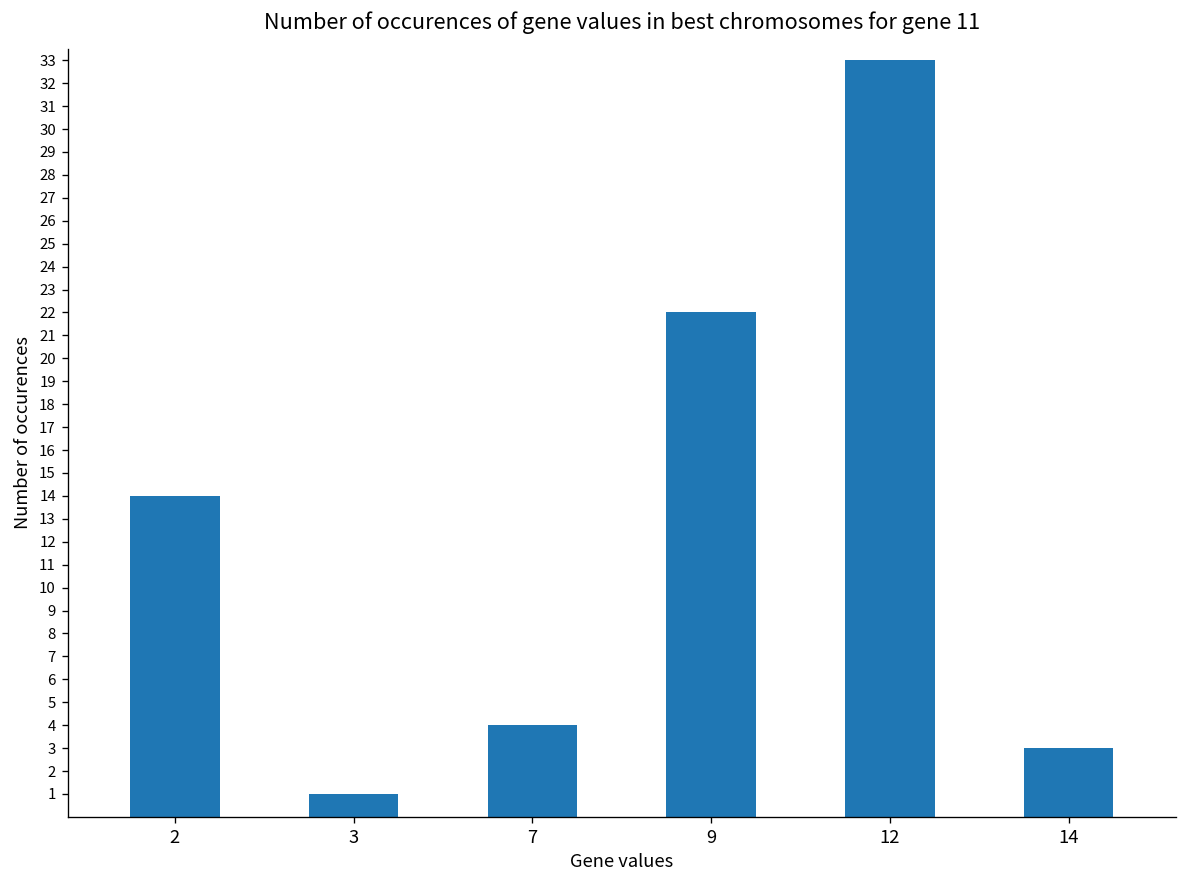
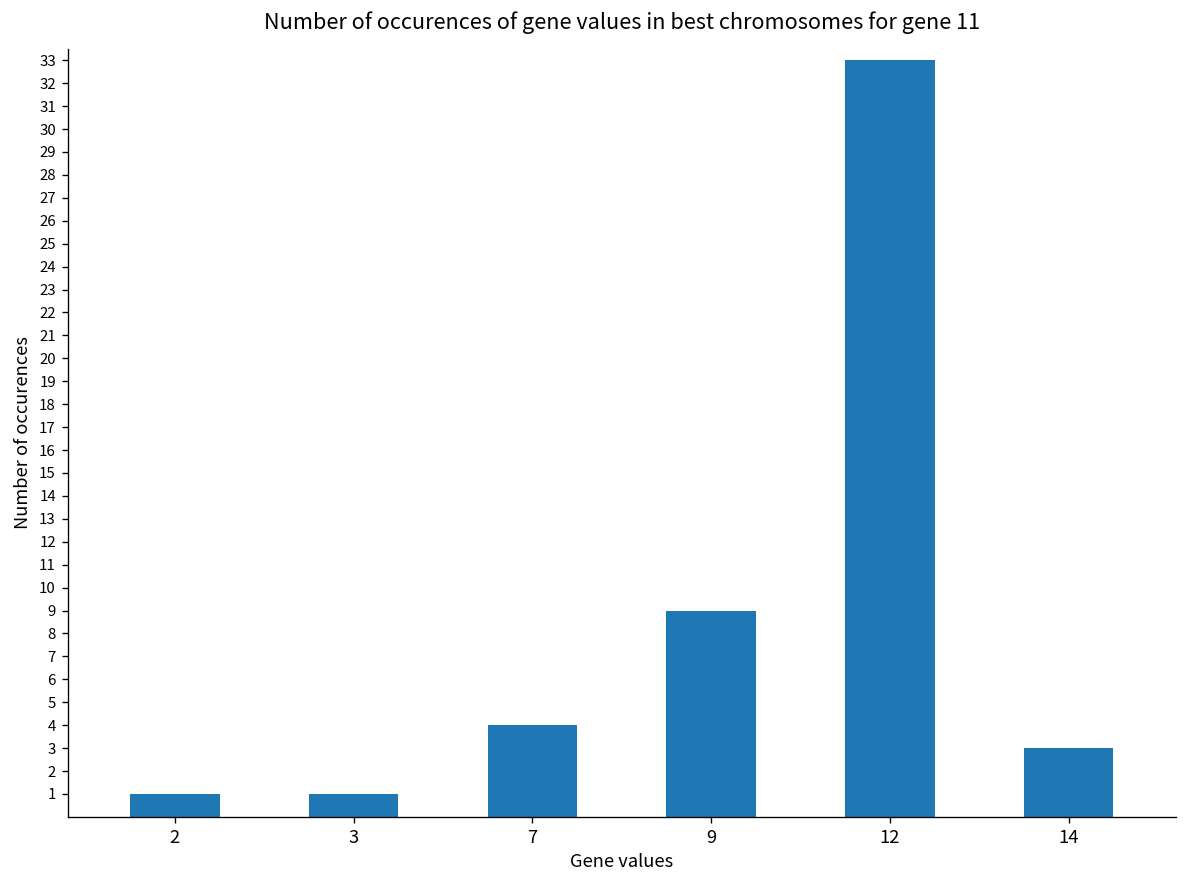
  {
-   "2": 14,
+   "2": 1,
    "3": 1,
    "7": 4,
-   "9": 22,
+   "9": 9,
    "12": 33,
    "14": 3
  }
